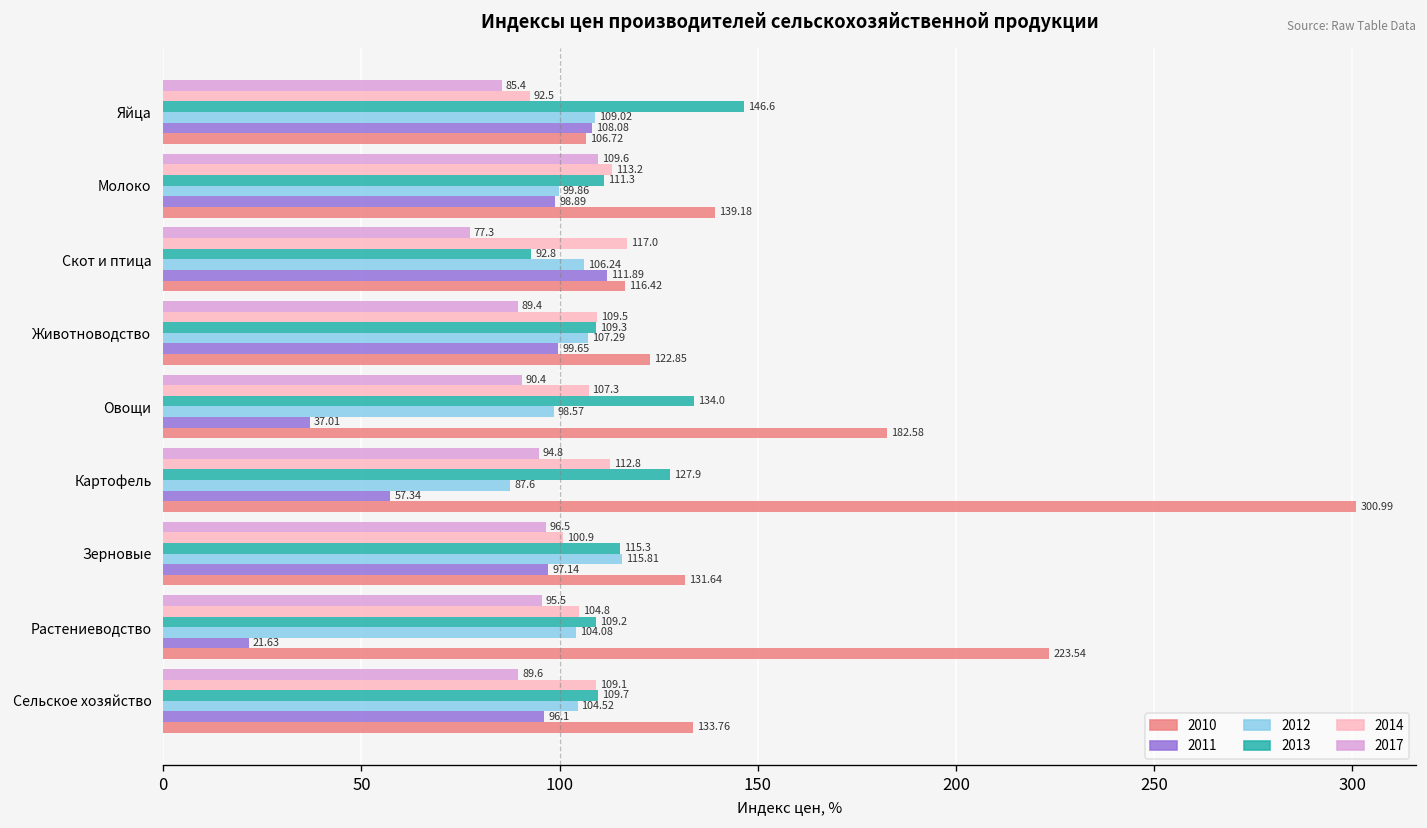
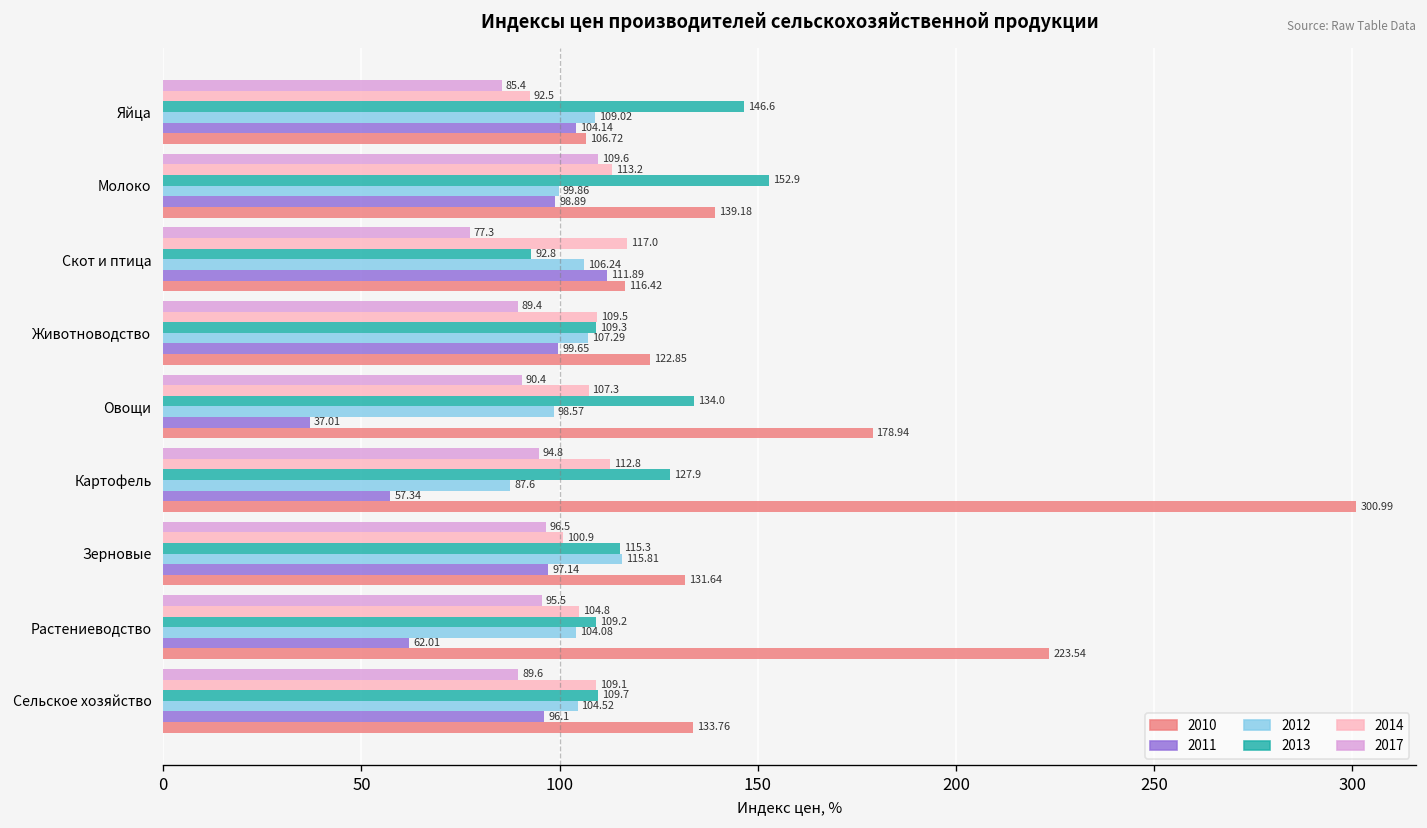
  {
    "2010": {
      "Яйца": 106.72,
      "Молоко": 139.18,
      "Скот и птица": 116.42,
      "Животноводство": 122.85,
-     "Овощи": 182.58,
+     "Овощи": 178.94,
      "Картофель": 300.99,
      "Зерновые": 131.64,
      "Растениеводство": 223.54,
      "Сельское хозяйство": 133.76
    },
    "2011": {
-     "Яйца": 108.08,
+     "Яйца": 104.14,
      "Молоко": 98.89,
      "Скот и птица": 111.89,
      "Животноводство": 99.65,
      "Овощи": 37.01,
      "Картофель": 57.34,
      "Зерновые": 97.14,
-     "Растениеводство": 21.63,
+     "Растениеводство": 62.01,
      "Сельское хозяйство": 96.1
    },
    "2012": {
      "Яйца": 109.02,
      "Молоко": 99.86,
      "Скот и птица": 106.24,
      "Животноводство": 107.29,
      "Овощи": 98.57,
      "Картофель": 87.6,
      "Зерновые": 115.81,
      "Растениеводство": 104.08,
      "Сельское хозяйство": 104.52
    },
    "2013": {
      "Яйца": 146.6,
-     "Молоко": 111.3,
+     "Молоко": 152.9,
      "Скот и птица": 92.8,
      "Животноводство": 109.3,
      "Овощи": 134.0,
      "Картофель": 127.9,
      "Зерновые": 115.3,
      "Растениеводство": 109.2,
      "Сельское хозяйство": 109.7
    }
  }
